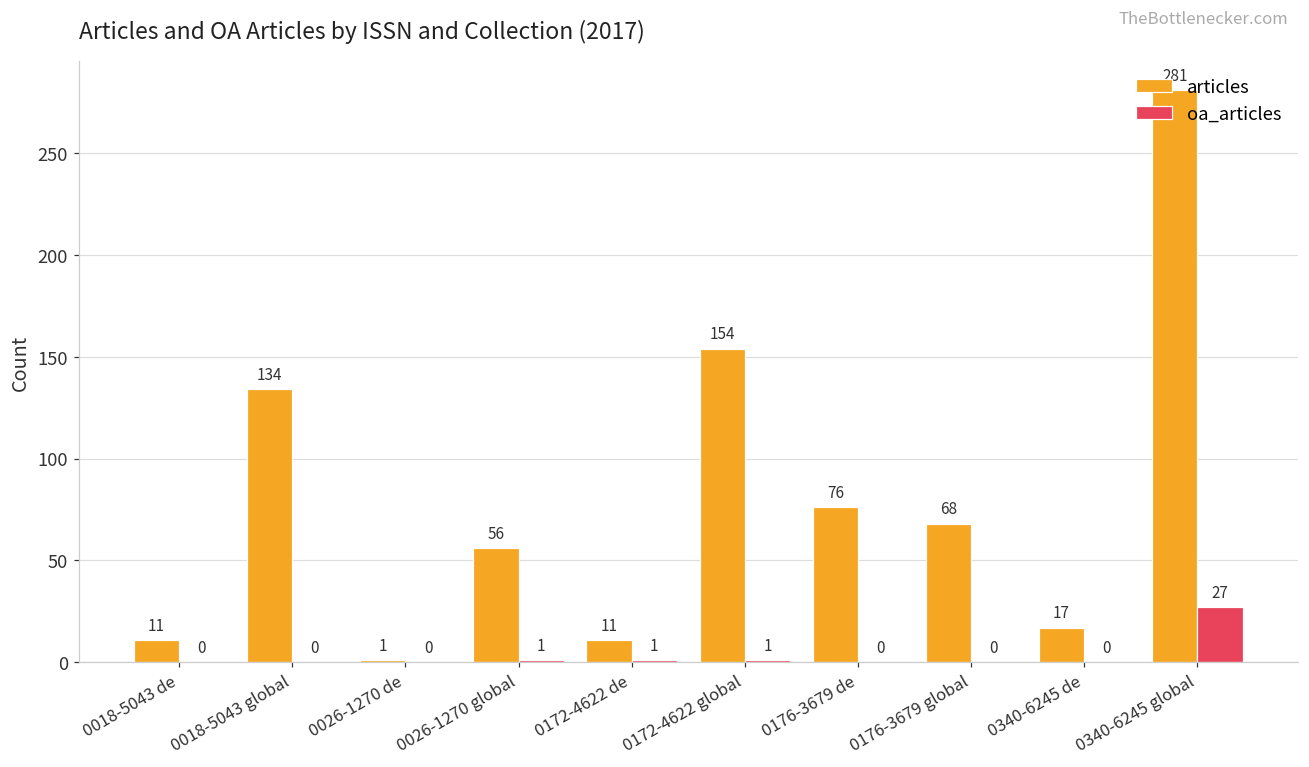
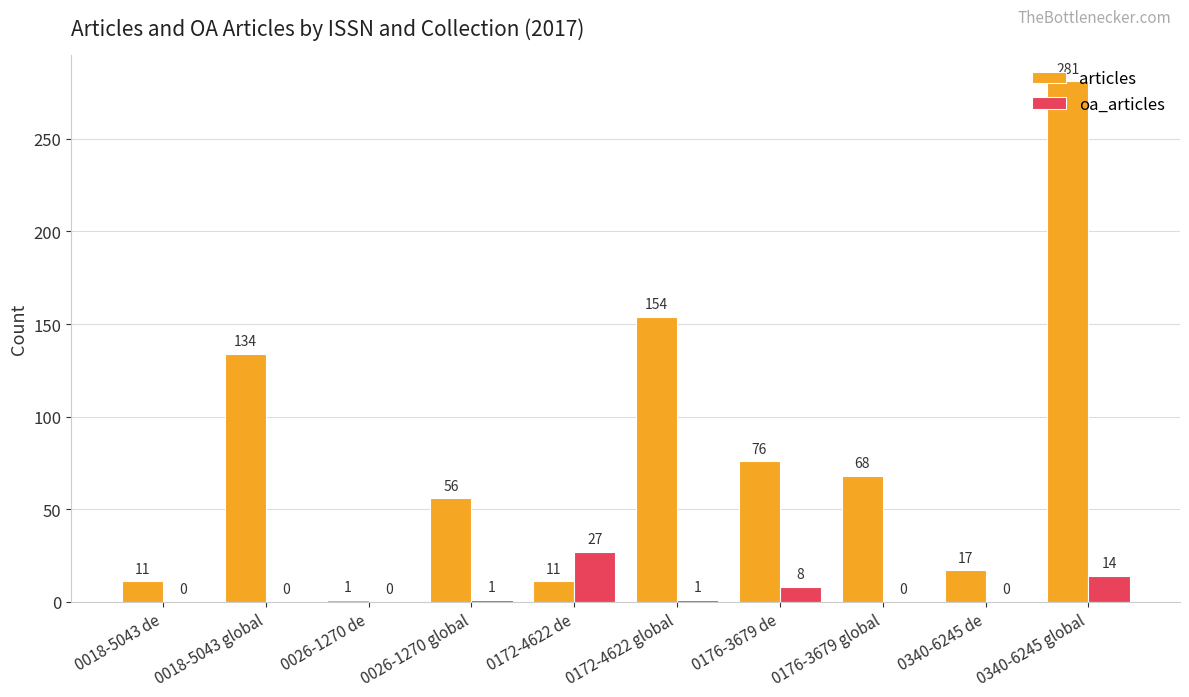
  {
    "articles": {
      "0018-5043 de": 11,
      "0018-5043 global": 134,
      "0026-1270 de": 1,
      "0026-1270 global": 56,
      "0172-4622 de": 11,
      "0172-4622 global": 154,
      "0176-3679 de": 76,
      "0176-3679 global": 68,
      "0340-6245 de": 17,
      "0340-6245 global": 281
    },
    "oa_articles": {
      "0018-5043 de": 0,
      "0018-5043 global": 0,
      "0026-1270 de": 0,
      "0026-1270 global": 1,
-     "0172-4622 de": 1,
+     "0172-4622 de": 27,
      "0172-4622 global": 1,
-     "0176-3679 de": 0,
+     "0176-3679 de": 8,
      "0176-3679 global": 0,
      "0340-6245 de": 0,
-     "0340-6245 global": 27
+     "0340-6245 global": 14
    }
  }
